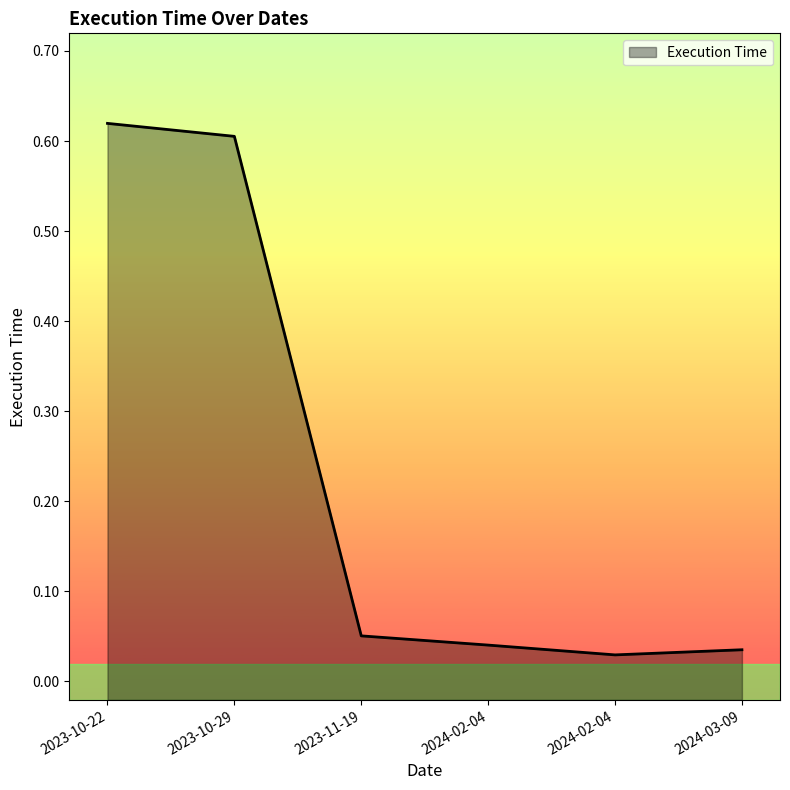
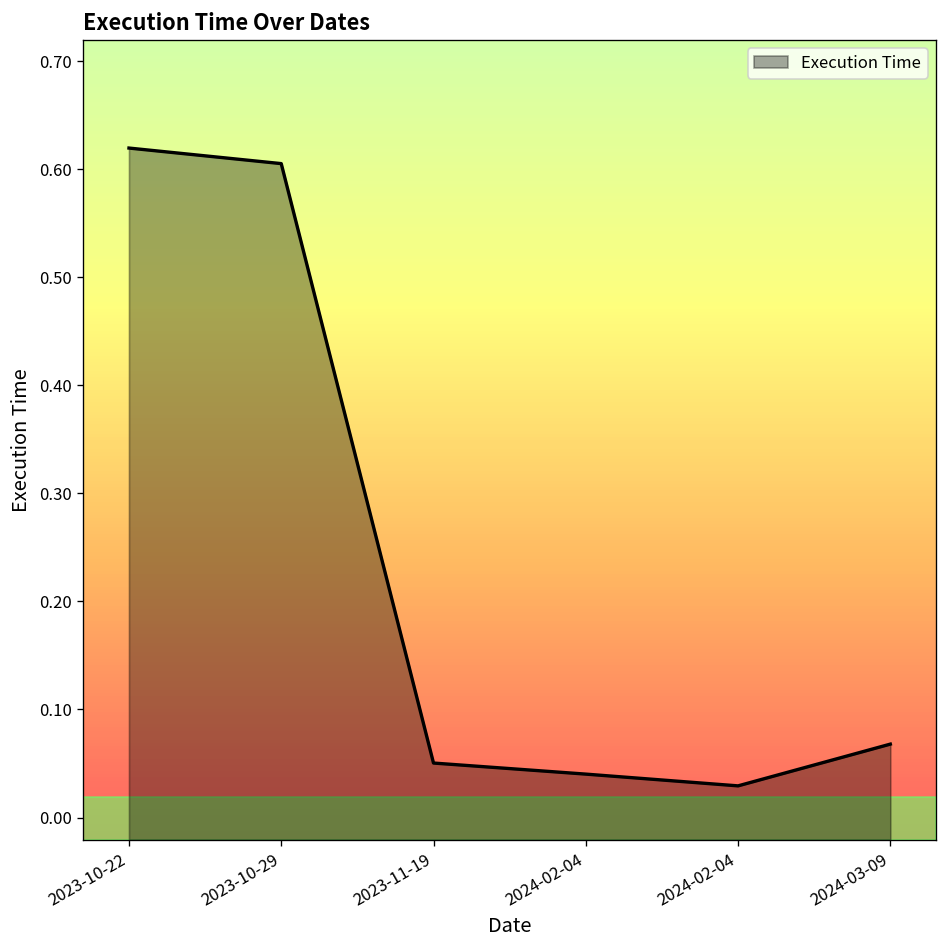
  {
    "2023-10-22": 0.62,
    "2023-10-29": 0.61,
    "2023-11-19": 0.05,
-   "2024-03-09": 0.04
+   "2024-03-09": 0.07
  }
